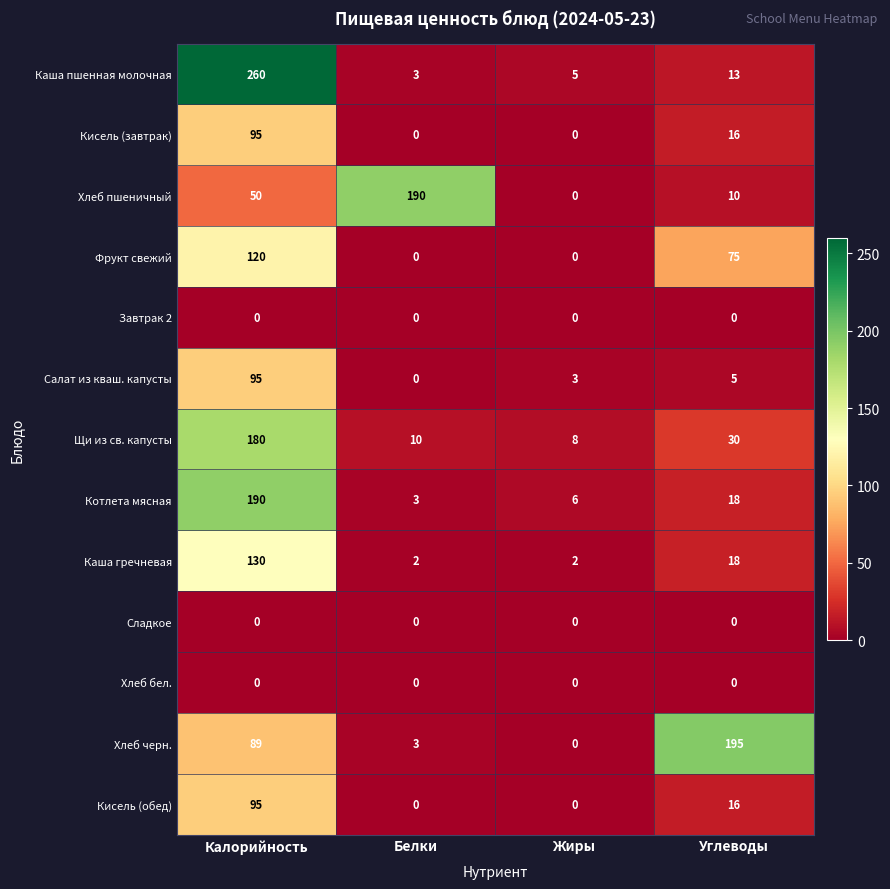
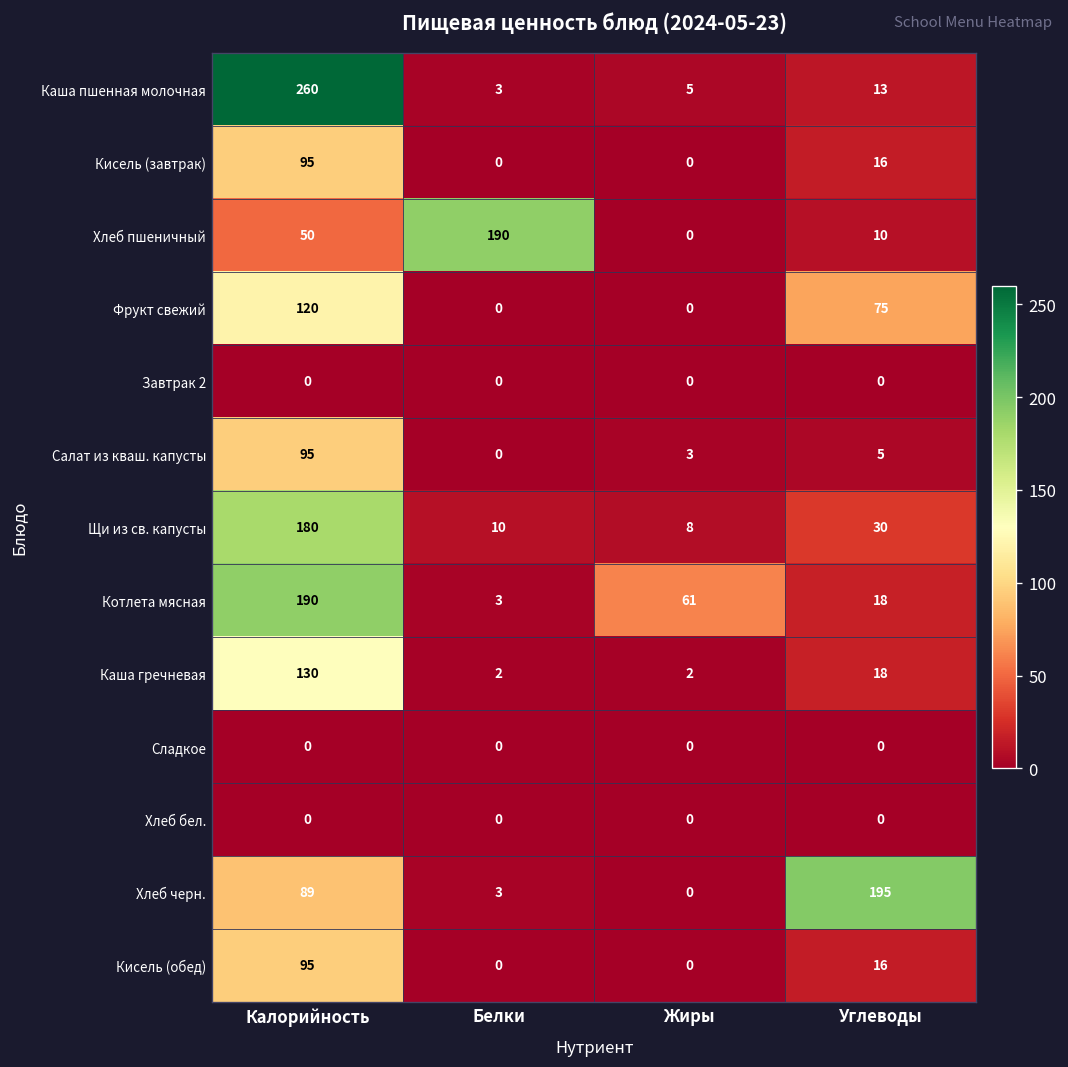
  {
    "Каша пшенная молочная": {
      "Калорийность": 260,
      "Белки": 3,
      "Жиры": 5,
      "Углеводы": 13
    },
    "Кисель (завтрак)": {
      "Калорийность": 95,
      "Белки": 0,
      "Жиры": 0,
      "Углеводы": 16
    },
    "Хлеб пшеничный": {
      "Калорийность": 50,
      "Белки": 190,
      "Жиры": 0,
      "Углеводы": 10
    },
    "Фрукт свежий": {
      "Калорийность": 120,
      "Белки": 0,
      "Жиры": 0,
      "Углеводы": 75
    },
    "Завтрак 2": {
      "Калорийность": 0,
      "Белки": 0,
      "Жиры": 0,
      "Углеводы": 0
    },
    "Салат из кваш. капусты": {
      "Калорийность": 95,
      "Белки": 0,
      "Жиры": 3,
      "Углеводы": 5
    },
    "Щи из св. капусты": {
      "Калорийность": 180,
      "Белки": 10,
      "Жиры": 8,
      "Углеводы": 30
    },
    "Котлета мясная": {
      "Калорийность": 190,
      "Белки": 3,
-     "Жиры": 6,
+     "Жиры": 61,
      "Углеводы": 18
    },
    "Каша гречневая": {
      "Калорийность": 130,
      "Белки": 2,
      "Жиры": 2,
      "Углеводы": 18
    },
    "Сладкое": {
      "Калорийность": 0,
      "Белки": 0,
      "Жиры": 0,
      "Углеводы": 0
    },
    "Хлеб бел.": {
      "Калорийность": 0,
      "Белки": 0,
      "Жиры": 0,
      "Углеводы": 0
    },
    "Хлеб черн.": {
      "Калорийность": 89,
      "Белки": 3,
      "Жиры": 0,
      "Углеводы": 195
    },
    "Кисель (обед)": {
      "Калорийность": 95,
      "Белки": 0,
      "Жиры": 0,
      "Углеводы": 16
    }
  }
